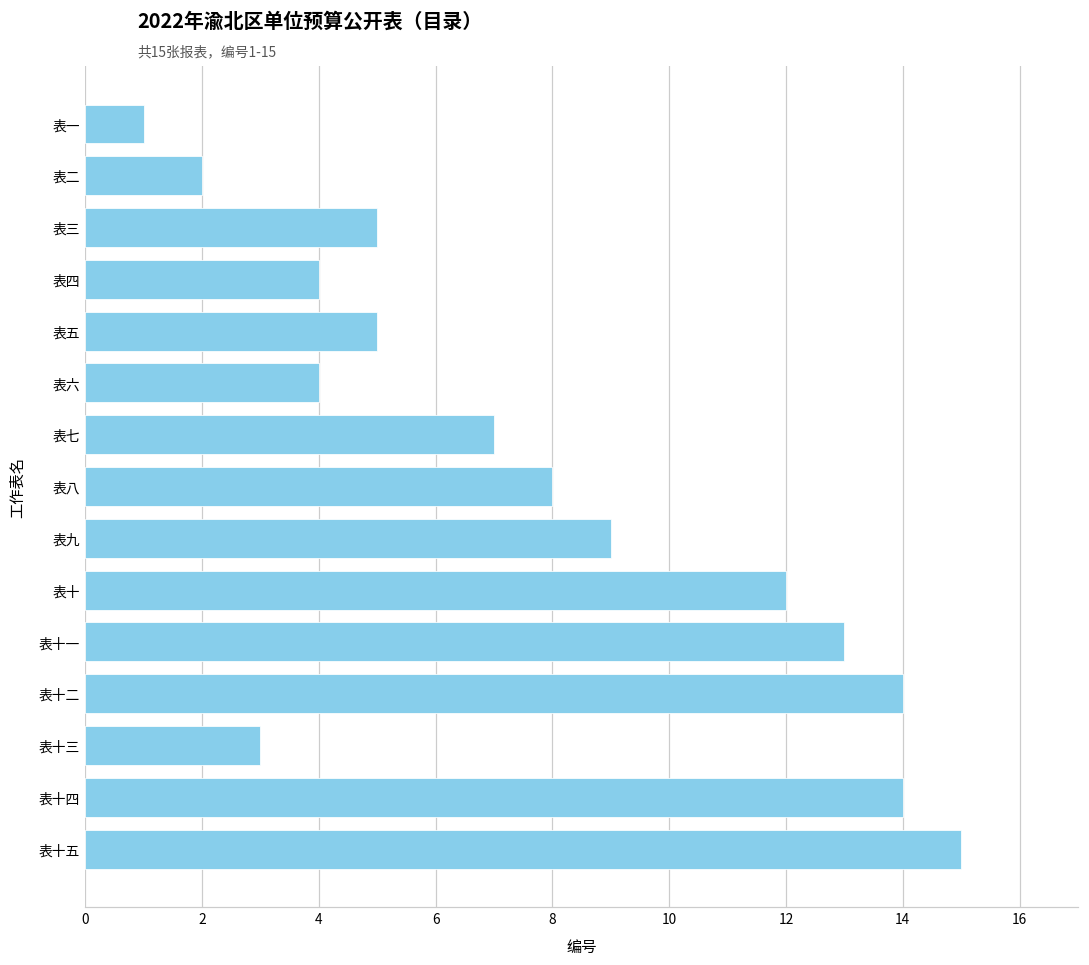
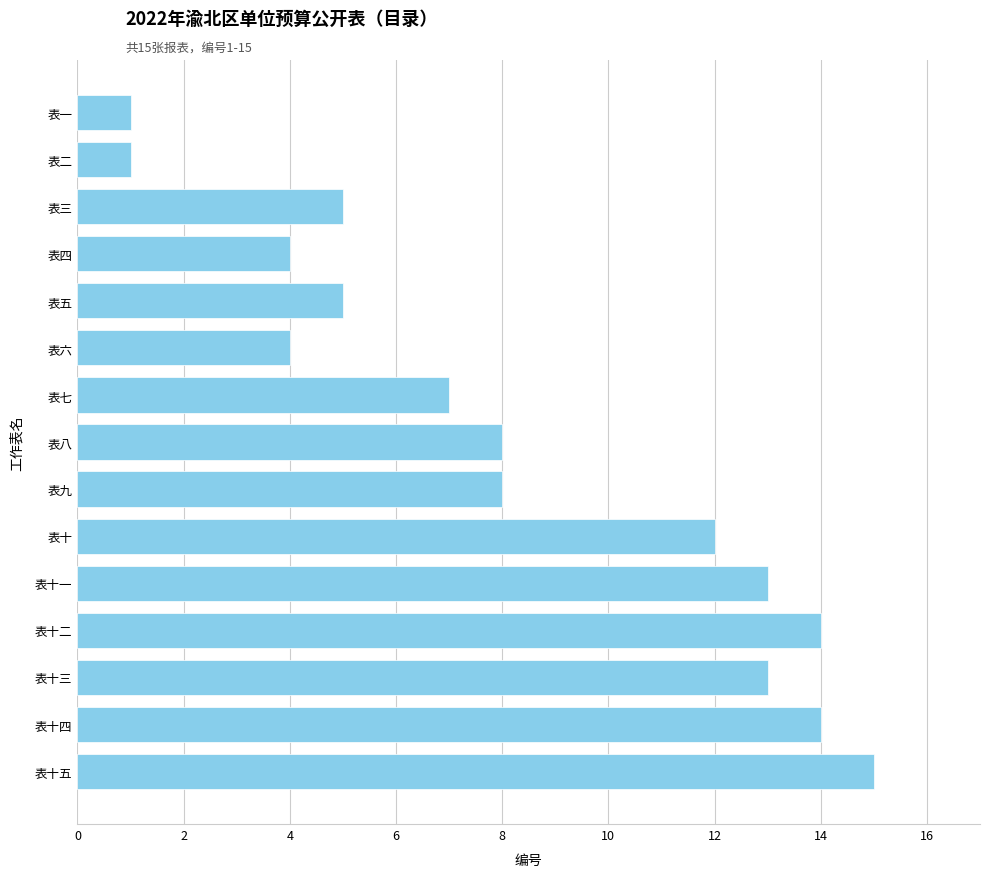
  {
    "表一": 1,
-   "表二": 2,
+   "表二": 1,
    "表三": 5,
    "表四": 4,
    "表五": 5,
    "表六": 4,
    "表七": 7,
    "表八": 8,
-   "表九": 9,
+   "表九": 8,
    "表十": 12,
    "表十一": 13,
    "表十二": 14,
-   "表十三": 3,
+   "表十三": 13,
    "表十四": 14,
    "表十五": 15
  }
